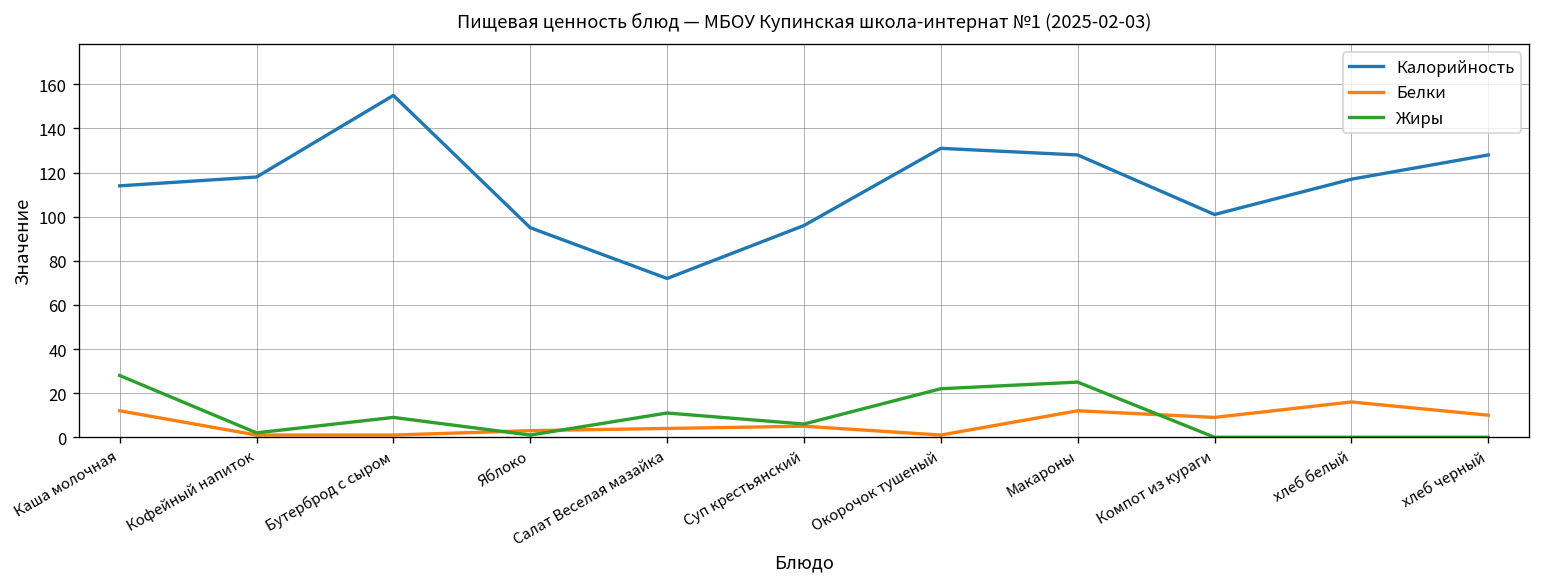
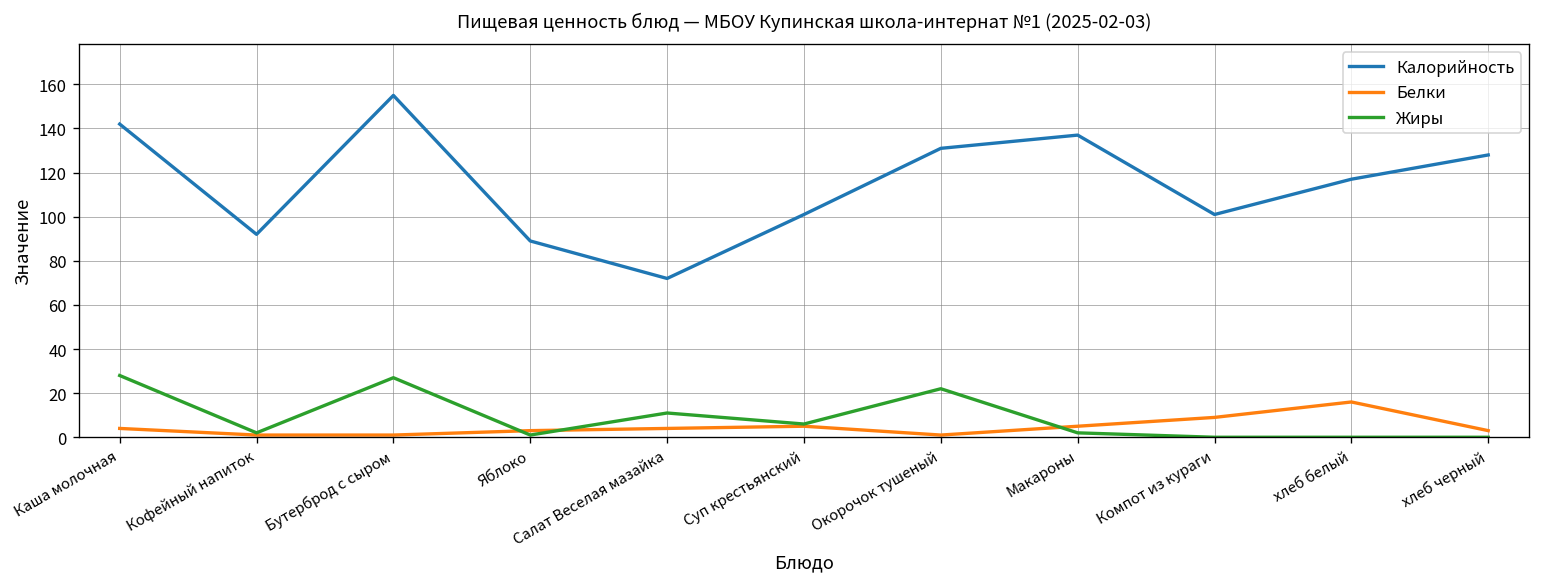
  {
    "Калорийность": {
-     "Каша молочная": 114,
-     "Кофейный напиток": 118,
+     "Каша молочная": 142,
+     "Кофейный напиток": 92,
      "Бутерброд с сыром": 155,
-     "Яблоко": 95,
+     "Яблоко": 89,
      "Салат Веселая мазайка": 72,
-     "Суп крестьянский": 96,
+     "Суп крестьянский": 101,
      "Окорочок тушеный": 131,
-     "Макароны": 128,
+     "Макароны": 137,
      "Компот из кураги": 101,
      "хлеб белый": 117,
      "хлеб черный": 128
    },
    "Белки": {
-     "Каша молочная": 12,
+     "Каша молочная": 4,
      "Бутерброд с сыром": 1,
      "Яблоко": 3,
      "Салат Веселая мазайка": 4,
      "Окорочок тушеный": 1,
-     "Макароны": 12,
+     "Макароны": 5,
      "Компот из кураги": 9,
      "хлеб белый": 16,
-     "хлеб черный": 10
+     "хлеб черный": 3
    },
    "Жиры": {
      "Каша молочная": 28,
-     "Бутерброд с сыром": 9,
+     "Бутерброд с сыром": 27,
      "Яблоко": 1,
      "Салат Веселая мазайка": 11,
      "Окорочок тушеный": 22,
-     "Макароны": 25,
+     "Макароны": 2,
      "Компот из кураги": 0,
      "хлеб белый": 0,
      "хлеб черный": 0
    }
  }
